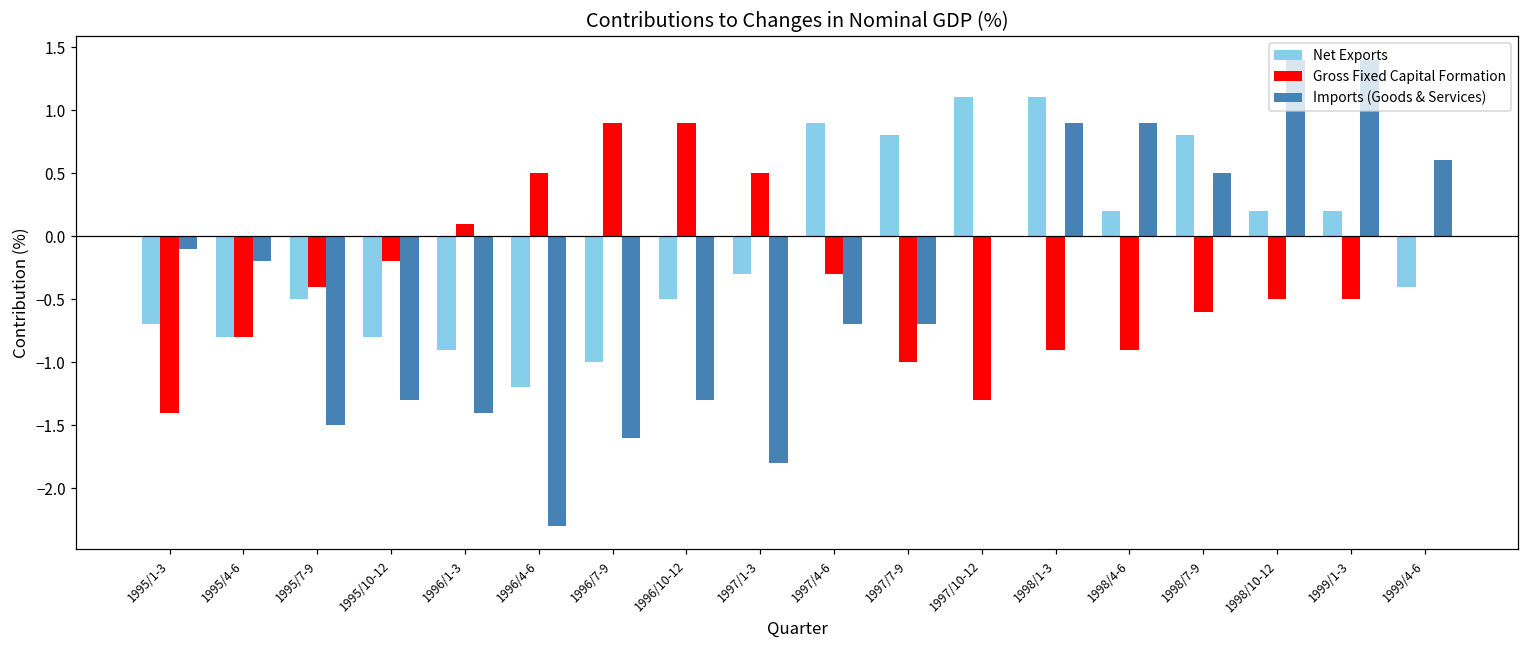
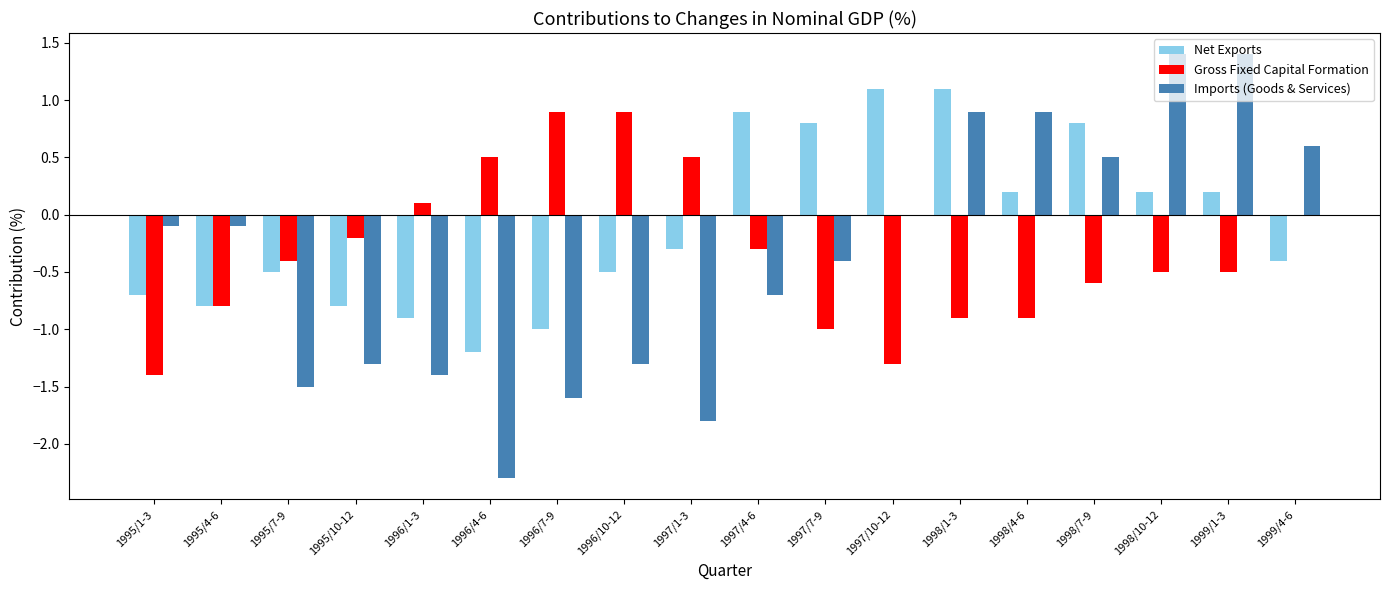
  {
    "Net Exports": {
      "1995/1-3": -0.7,
      "1995/4-6": -0.8,
      "1995/7-9": -0.5,
      "1995/10-12": -0.8,
      "1996/1-3": -0.9,
      "1996/4-6": -1.2,
      "1996/7-9": -1.0,
      "1996/10-12": -0.5,
      "1997/1-3": -0.3,
      "1997/4-6": 0.9,
      "1997/7-9": 0.8,
      "1997/10-12": 1.1,
      "1998/1-3": 1.1,
      "1998/4-6": 0.2,
      "1998/7-9": 0.8,
      "1998/10-12": 0.2,
      "1999/1-3": 0.2,
      "1999/4-6": -0.4
    },
    "Gross Fixed Capital Formation": {
      "1995/1-3": -1.4,
      "1995/4-6": -0.8,
      "1995/7-9": -0.4,
      "1995/10-12": -0.2,
      "1996/1-3": 0.1,
      "1996/4-6": 0.5,
      "1996/7-9": 0.9,
      "1996/10-12": 0.9,
      "1997/1-3": 0.5,
      "1997/4-6": -0.3,
      "1997/7-9": -1.0,
      "1997/10-12": -1.3,
      "1998/1-3": -0.9,
      "1998/4-6": -0.9,
      "1998/7-9": -0.6,
      "1998/10-12": -0.5,
      "1999/1-3": -0.5,
      "1999/4-6": 0.0
    },
    "Imports (Goods & Services)": {
      "1995/1-3": -0.1,
-     "1995/4-6": -0.2,
+     "1995/4-6": -0.1,
      "1995/7-9": -1.5,
      "1995/10-12": -1.3,
      "1996/1-3": -1.4,
      "1996/4-6": -2.3,
      "1996/7-9": -1.6,
      "1996/10-12": -1.3,
      "1997/1-3": -1.8,
      "1997/4-6": -0.7,
-     "1997/7-9": -0.7,
+     "1997/7-9": -0.4,
      "1997/10-12": 0.0,
      "1998/1-3": 0.9,
      "1998/4-6": 0.9,
      "1998/7-9": 0.5,
      "1999/4-6": 0.6
    }
  }
